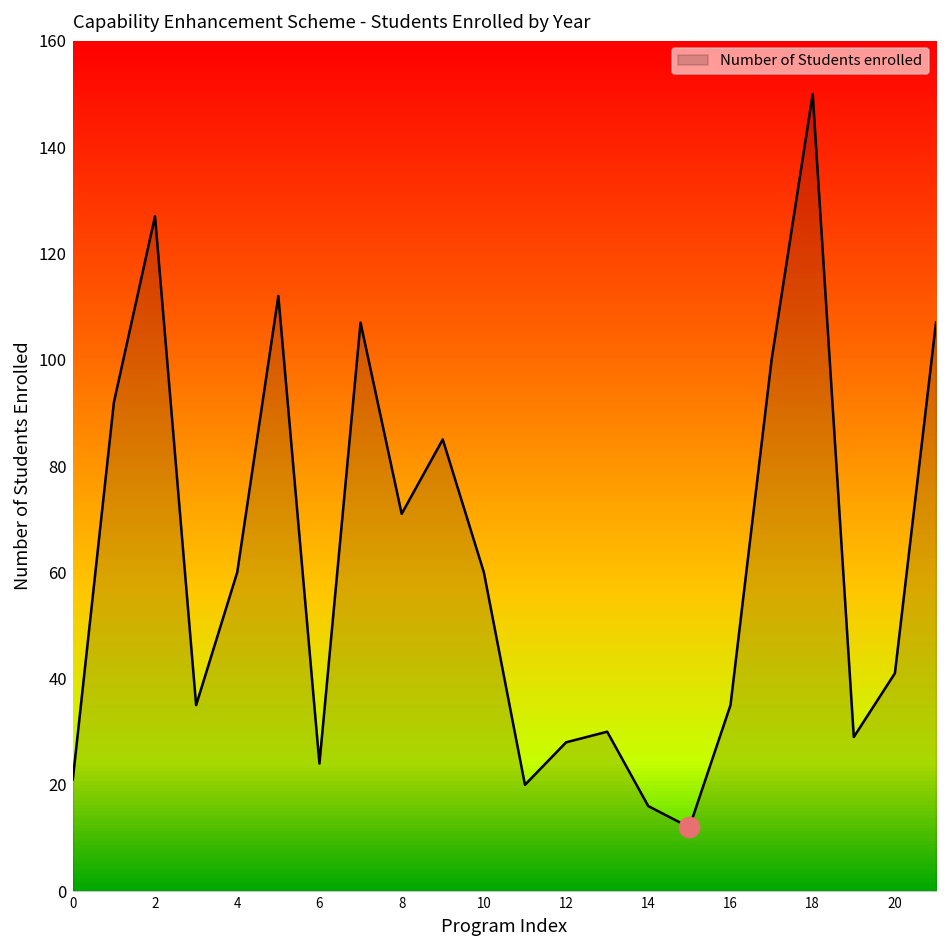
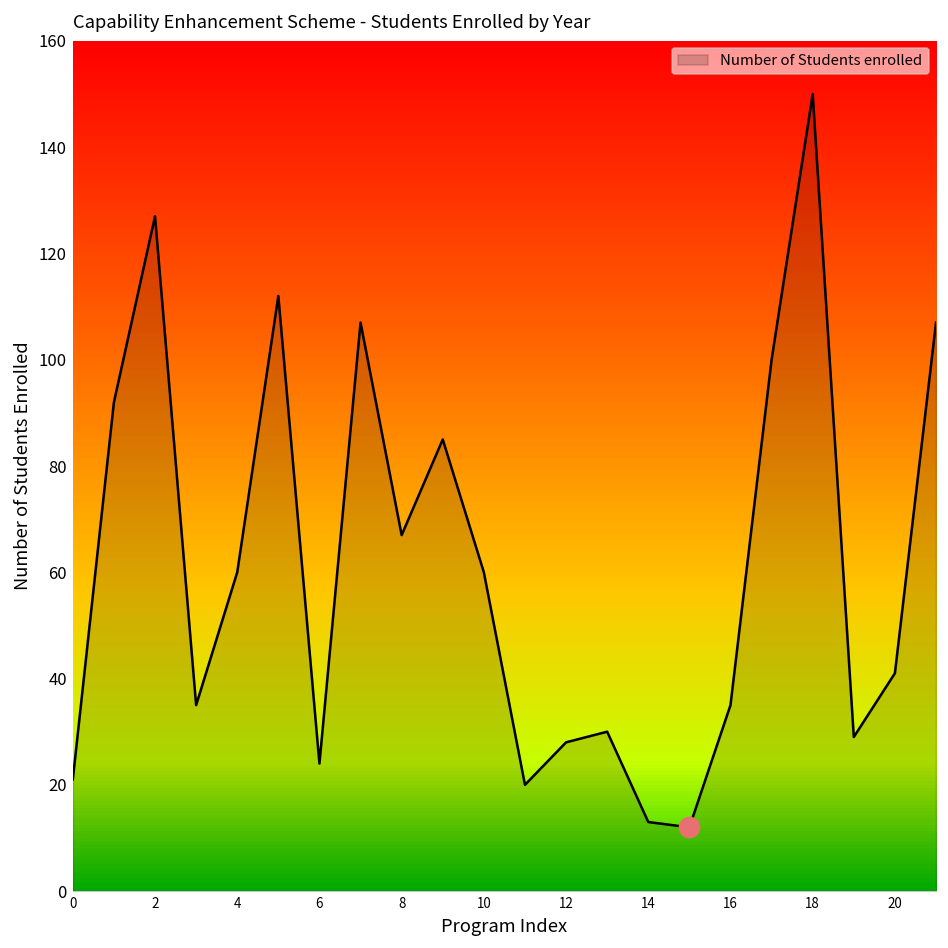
  {
    "Number of Students enrolled": {
      "0": 21,
      "2": 127,
      "4": 60,
      "6": 24,
-     "8": 71,
+     "8": 67,
      "10": 60,
      "12": 28,
-     "14": 16,
+     "14": 13,
      "16": 35,
      "18": 150,
      "20": 41
    }
  }
